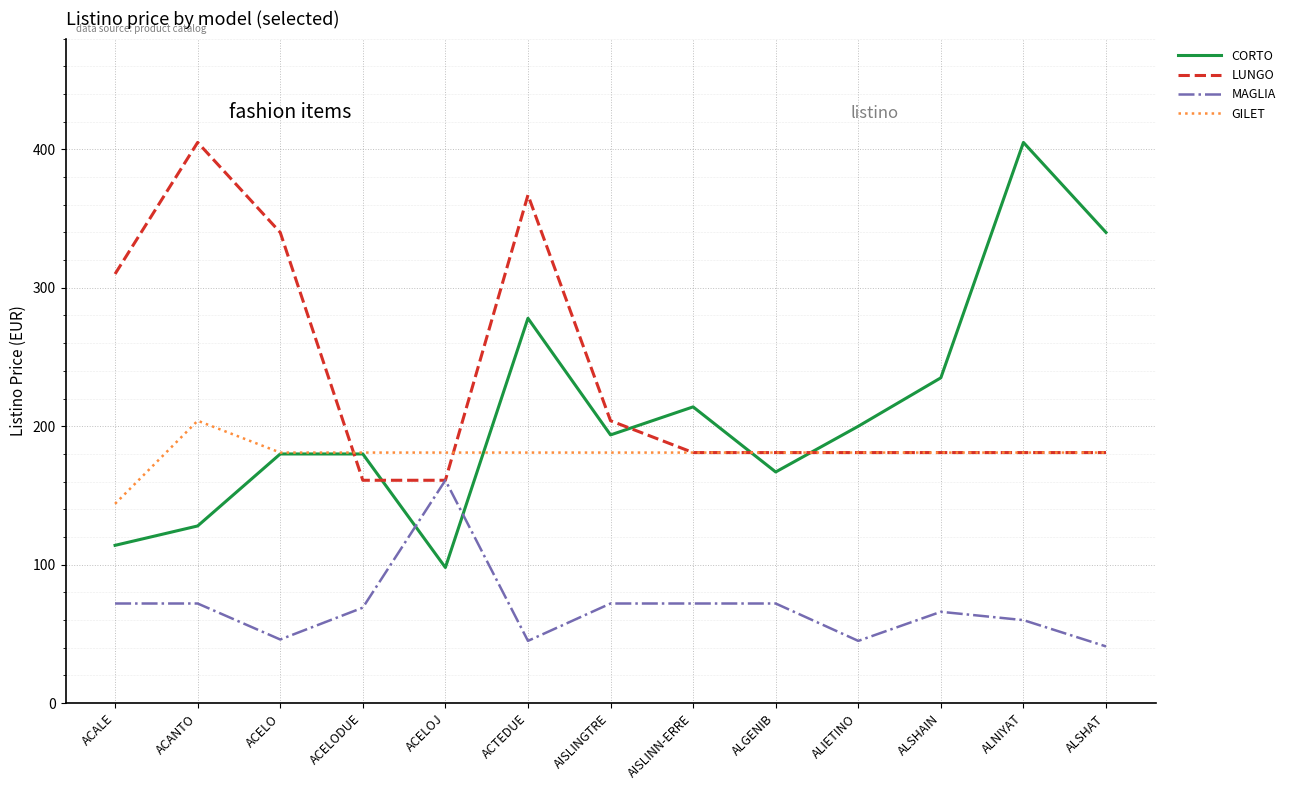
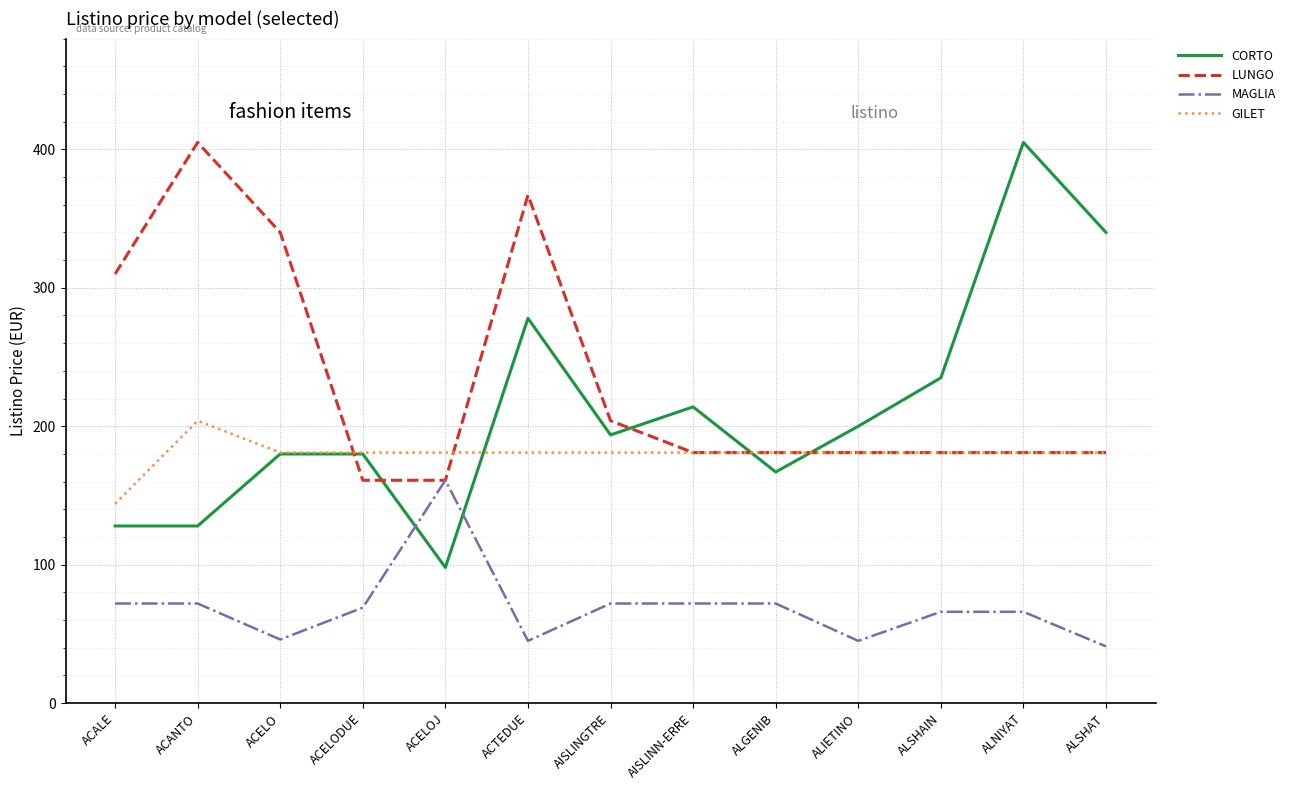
  {
    "CORTO": {
-     "ACALE": 114,
+     "ACALE": 128,
      "ACANTO": 128,
      "ACELOJ": 98,
      "ACTEDUE": 278,
      "AISLINGTRE": 194,
      "AISLINN-ERRE": 214,
      "ALGENIB": 167,
      "ALIETINO": 200,
      "ALSHAIN": 235,
      "ALNIYAT": 405,
      "ALSHAT": 340
    },
    "LUNGO": {
      "ACALE": 310,
      "ACANTO": 405,
      "ACELO": 340,
      "ACELODUE": 161,
      "ACTEDUE": 367,
      "AISLINGTRE": 204
    },
    "MAGLIA": {
      "ACALE": 72,
      "ACANTO": 72,
      "ACELO": 46,
      "ACELODUE": 69,
      "ACTEDUE": 45,
      "AISLINGTRE": 72,
      "AISLINN-ERRE": 72,
      "ALGENIB": 72,
      "ALIETINO": 45,
      "ALSHAIN": 66,
-     "ALNIYAT": 60,
+     "ALNIYAT": 66,
      "ALSHAT": 41
    },
    "GILET": {
      "ACALE": 144,
      "ACANTO": 204,
      "ACELOJ": 181,
      "ACTEDUE": 181,
      "AISLINGTRE": 181
    }
  }
